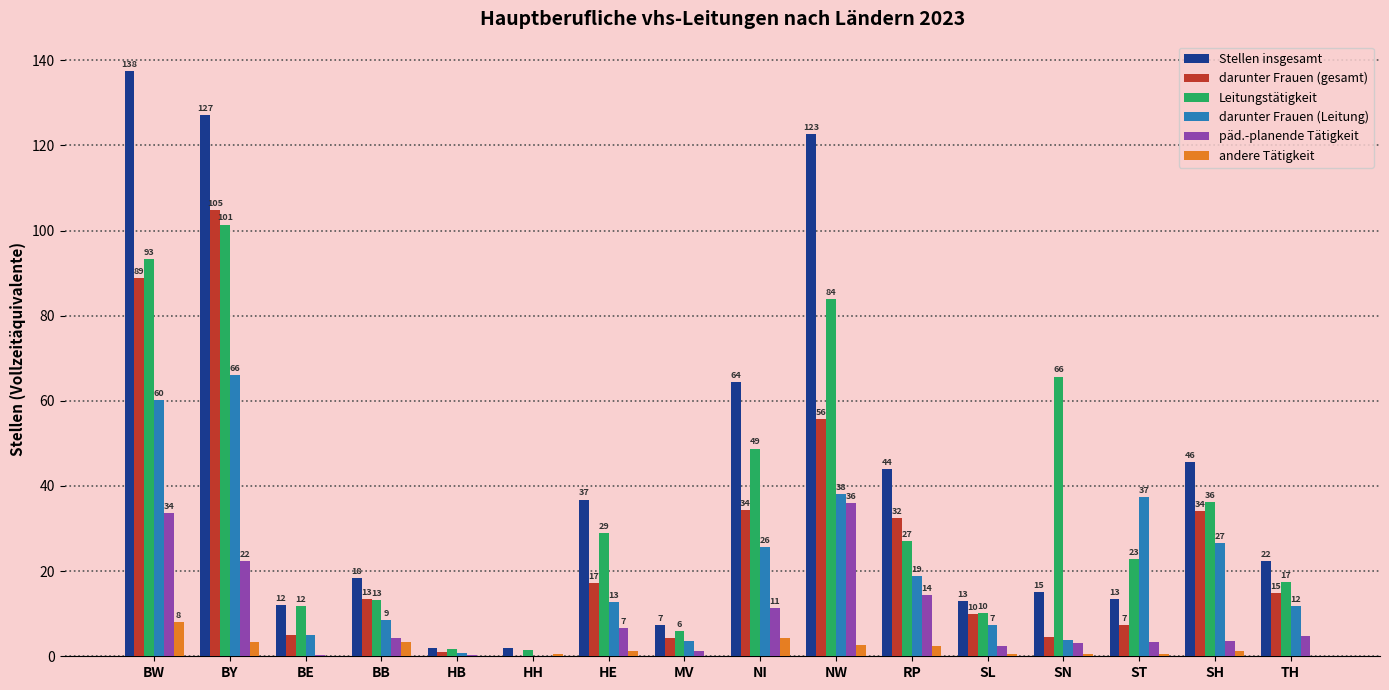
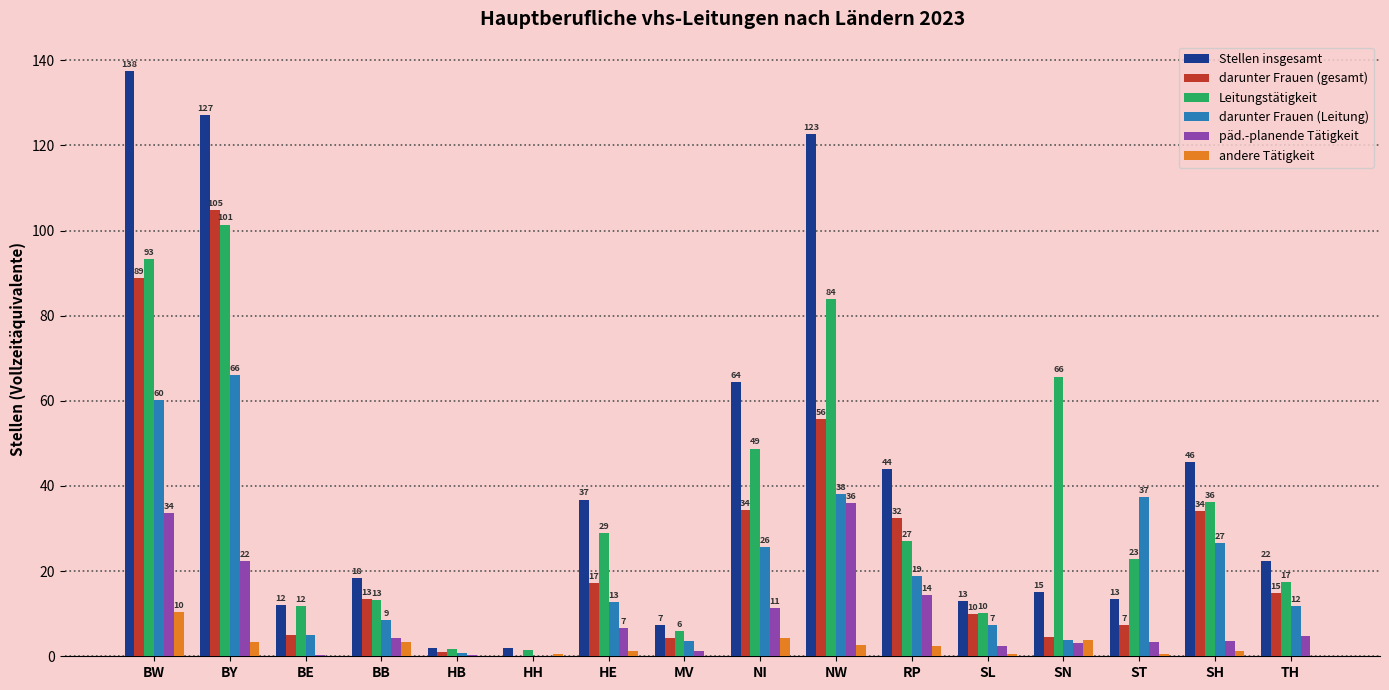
  {
    "Stellen insgesamt": {
      "BW": 138,
      "BY": 127,
      "BE": 12,
      "BB": 18,
      "HE": 37,
      "MV": 7,
      "NI": 64,
      "NW": 123,
      "RP": 44,
      "SL": 13,
      "SN": 15,
      "ST": 13,
      "SH": 46,
      "TH": 22
    },
    "darunter Frauen (gesamt)": {
      "BW": 89,
      "BY": 105,
      "BB": 13,
      "HE": 17,
      "NI": 34,
      "NW": 56,
      "RP": 32,
      "SL": 10,
      "ST": 7,
      "SH": 34,
      "TH": 15
    },
    "Leitungstätigkeit": {
      "BW": 93,
      "BY": 101,
      "BE": 12,
      "BB": 13,
      "HE": 29,
      "MV": 6,
      "NI": 49,
      "NW": 84,
      "RP": 27,
      "SL": 10,
      "SN": 66,
      "ST": 23,
      "SH": 36,
      "TH": 17
    },
    "darunter Frauen (Leitung)": {
      "BW": 60,
      "BY": 66,
      "BB": 9,
      "HE": 13,
      "NI": 26,
      "NW": 38,
      "RP": 19,
      "SL": 7,
      "ST": 37,
      "SH": 27,
      "TH": 12
    },
    "päd.-planende Tätigkeit": {
      "BW": 34,
      "BY": 22,
      "HE": 7,
      "NI": 11,
      "NW": 36,
      "RP": 14
    },
    "andere Tätigkeit": {
-     "BW": 8,
-     "SN": 1
+     "BW": 10,
+     "SN": 4
    }
  }
